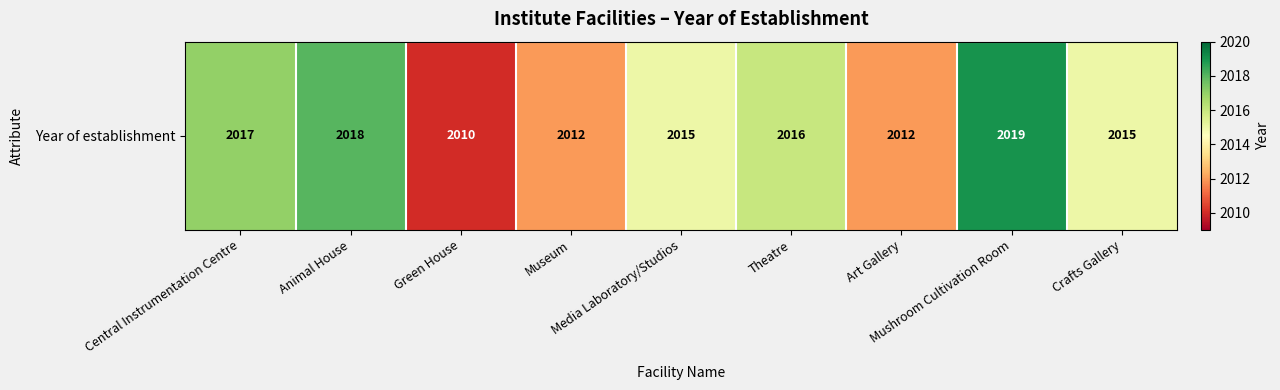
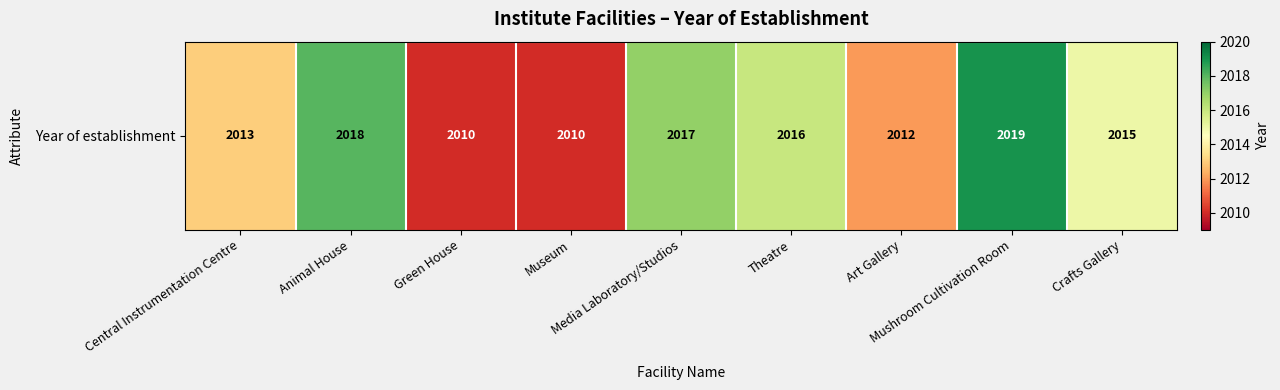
  {
    "Year of establishment": {
-     "Central Instrumentation Centre": 2017,
+     "Central Instrumentation Centre": 2013,
      "Animal House": 2018,
      "Green House": 2010,
-     "Museum": 2012,
-     "Media Laboratory/Studios": 2015,
+     "Museum": 2010,
+     "Media Laboratory/Studios": 2017,
      "Theatre": 2016,
      "Art Gallery": 2012,
      "Mushroom Cultivation Room": 2019,
      "Crafts Gallery": 2015
    }
  }
